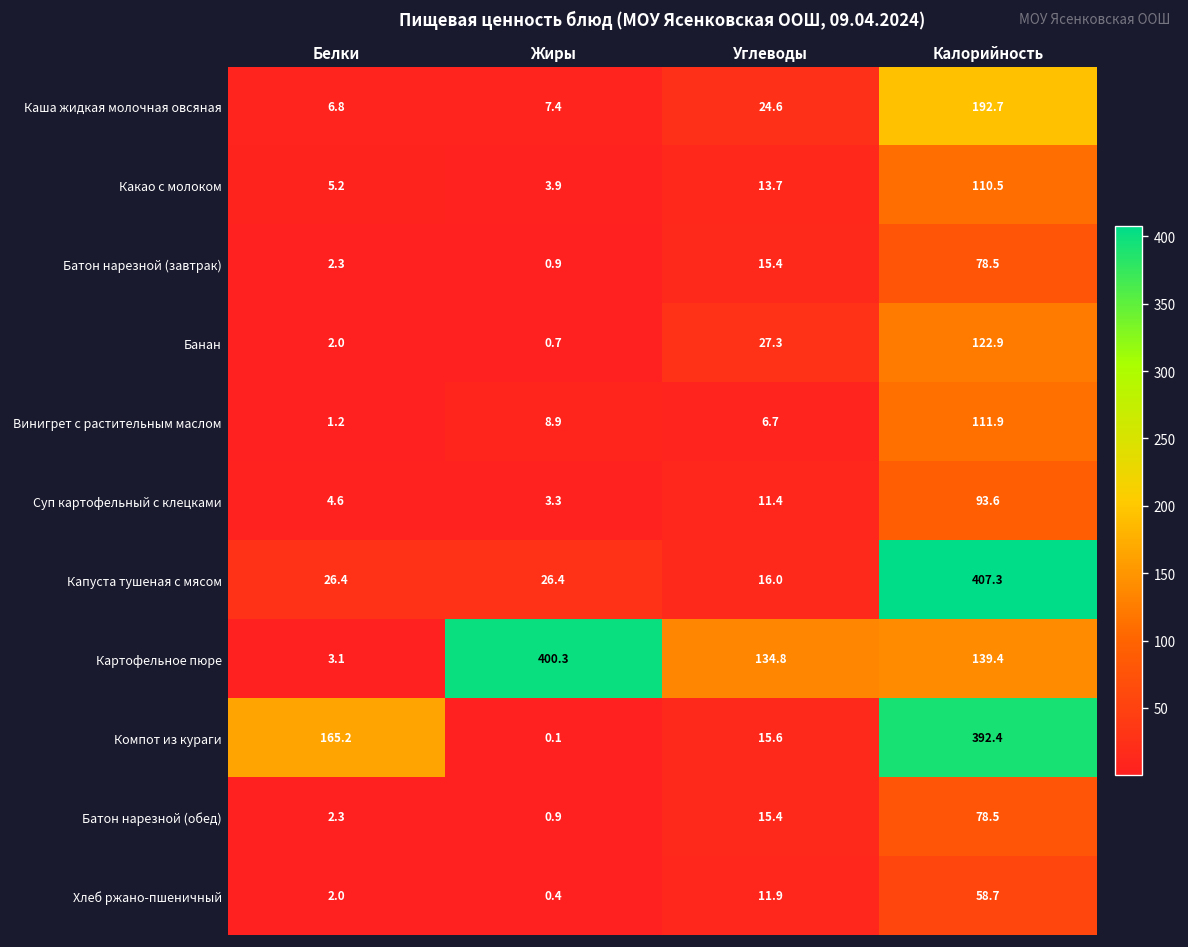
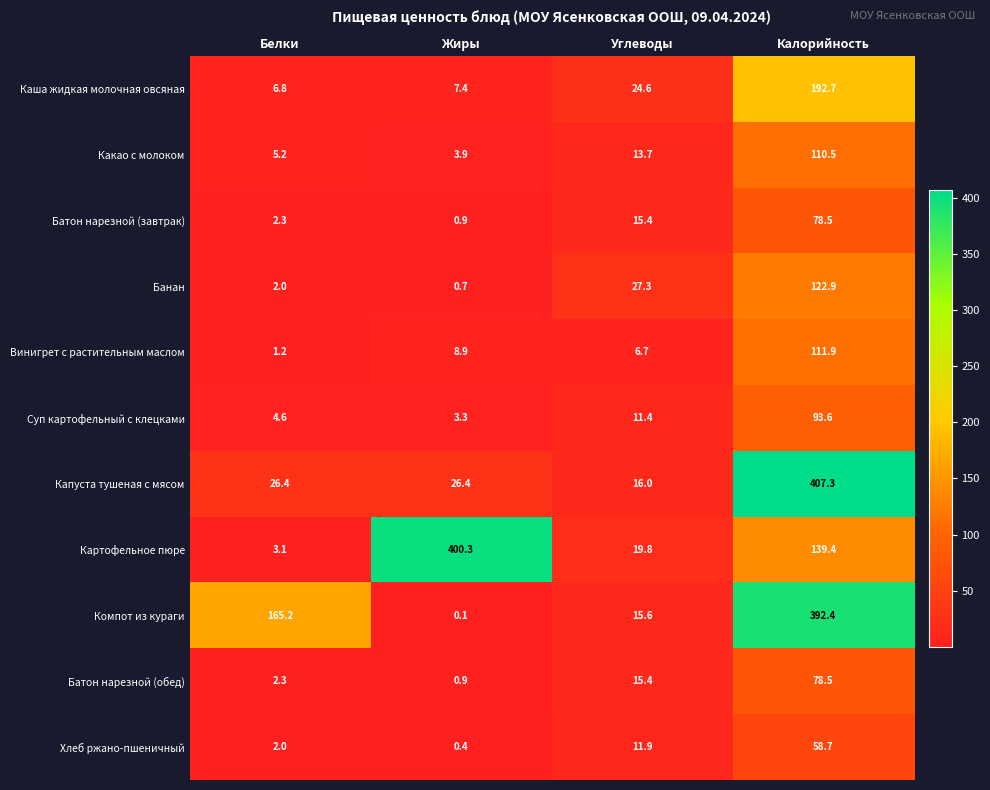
  {
    "Каша жидкая молочная овсяная": {
      "Белки": 6.8,
      "Жиры": 7.4,
      "Углеводы": 24.6,
      "Калорийность": 192.7
    },
    "Какао с молоком": {
      "Белки": 5.2,
      "Жиры": 3.9,
      "Углеводы": 13.7,
      "Калорийность": 110.5
    },
    "Батон нарезной (завтрак)": {
      "Белки": 2.3,
      "Жиры": 0.9,
      "Углеводы": 15.4,
      "Калорийность": 78.5
    },
    "Банан": {
      "Белки": 2.0,
      "Жиры": 0.7,
      "Углеводы": 27.3,
      "Калорийность": 122.9
    },
    "Винигрет с растительным маслом": {
      "Белки": 1.2,
      "Жиры": 8.9,
      "Углеводы": 6.7,
      "Калорийность": 111.9
    },
    "Суп картофельный с клецками": {
      "Белки": 4.6,
      "Жиры": 3.3,
      "Углеводы": 11.4,
      "Калорийность": 93.6
    },
    "Капуста тушеная с мясом": {
      "Белки": 26.4,
      "Жиры": 26.4,
      "Углеводы": 16.0,
      "Калорийность": 407.3
    },
    "Картофельное пюре": {
      "Белки": 3.1,
      "Жиры": 400.3,
-     "Углеводы": 134.8,
+     "Углеводы": 19.8,
      "Калорийность": 139.4
    },
    "Компот из кураги": {
      "Белки": 165.2,
      "Жиры": 0.1,
      "Углеводы": 15.6,
      "Калорийность": 392.4
    },
    "Батон нарезной (обед)": {
      "Белки": 2.3,
      "Жиры": 0.9,
      "Углеводы": 15.4,
      "Калорийность": 78.5
    },
    "Хлеб ржано-пшеничный": {
      "Белки": 2.0,
      "Жиры": 0.4,
      "Углеводы": 11.9,
      "Калорийность": 58.7
    }
  }
